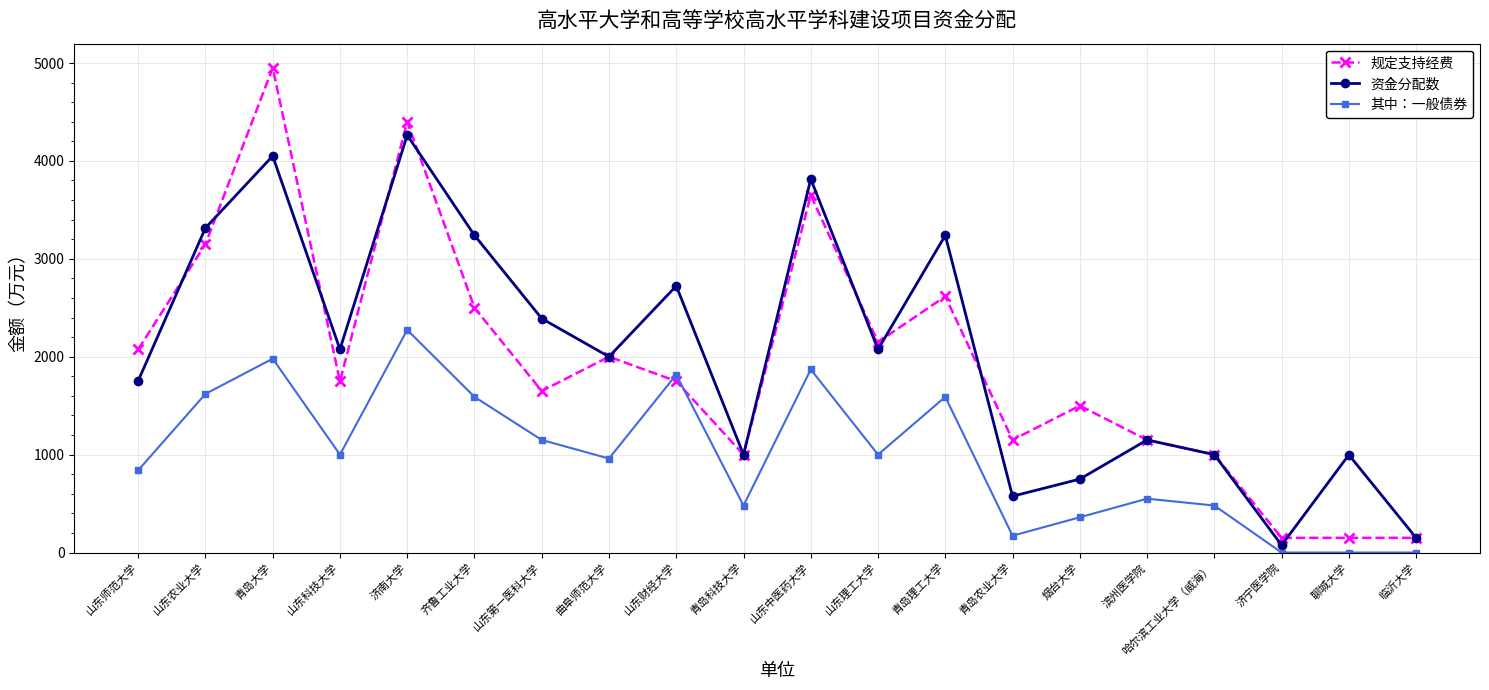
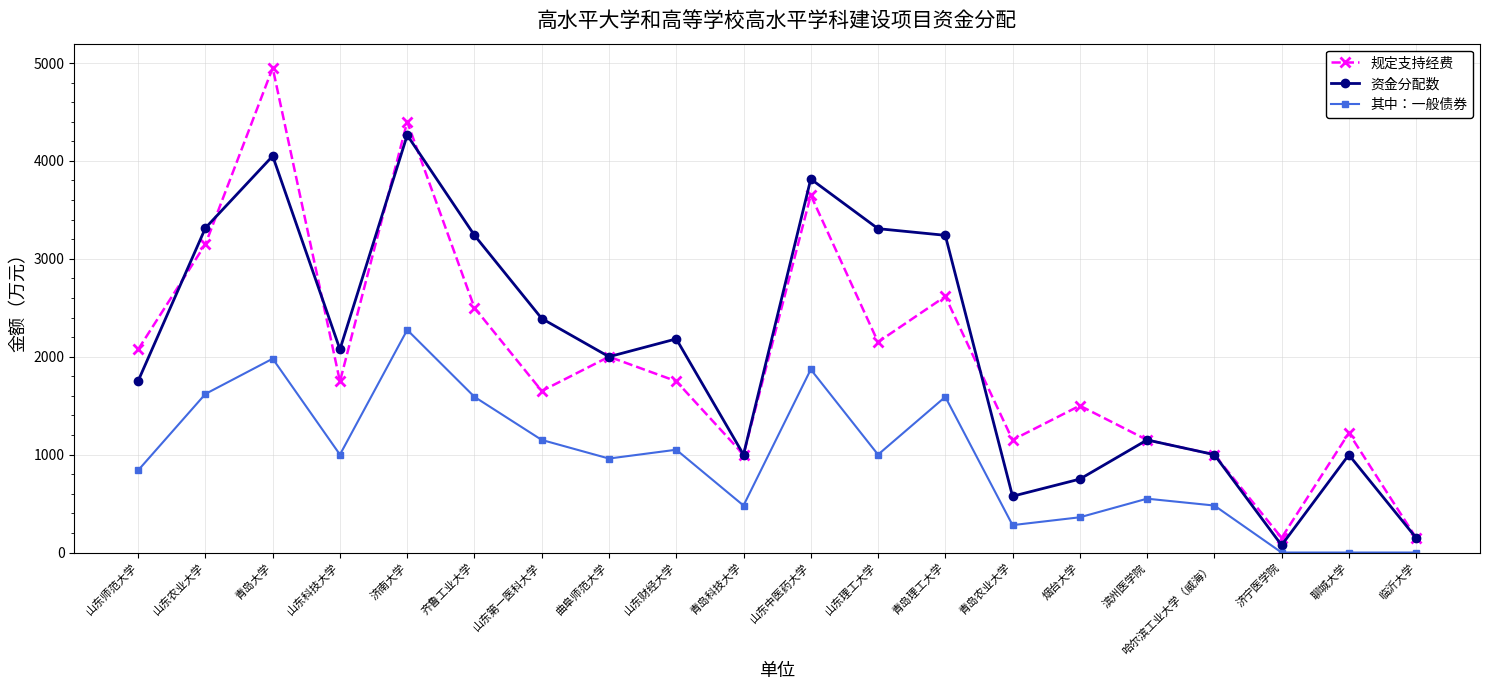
  {
    "规定支持经费": {
      "山东师范大学": 2100,
      "山东农业大学": 3200,
      "青岛大学": 5000,
      "山东科技大学": 1700,
      "济南大学": 4400,
      "齐鲁工业大学": 2500,
      "山东第一医科大学": 1700,
      "山东财经大学": 1800,
      "山东中医药大学": 3700,
      "山东理工大学": 2200,
      "青岛理工大学": 2600,
      "青岛农业大学": 1200,
      "烟台大学": 1500,
      "济宁医学院": 200,
-     "聊城大学": 200
+     "聊城大学": 1200
    },
    "资金分配数": {
      "山东师范大学": 1800,
      "山东农业大学": 3300,
      "青岛大学": 4100,
      "山东科技大学": 2100,
      "济南大学": 4300,
      "齐鲁工业大学": 3200,
      "山东第一医科大学": 2400,
-     "山东财经大学": 2700,
+     "山东财经大学": 2200,
      "山东中医药大学": 3800,
-     "山东理工大学": 2100,
+     "山东理工大学": 3300,
      "青岛理工大学": 3200,
      "青岛农业大学": 600,
      "烟台大学": 800,
      "济宁医学院": 100,
      "聊城大学": 1000
    },
    "其中：一般债券": {
      "山东师范大学": 800,
      "山东农业大学": 1600,
      "青岛大学": 2000,
      "山东科技大学": 1000,
      "济南大学": 2300,
      "齐鲁工业大学": 1600,
      "山东第一医科大学": 1200,
      "曲阜师范大学": 1000,
-     "山东财经大学": 1800,
+     "山东财经大学": 1100,
      "青岛科技大学": 500,
      "山东中医药大学": 1900,
      "山东理工大学": 1000,
      "青岛理工大学": 1600,
-     "青岛农业大学": 200,
+     "青岛农业大学": 300,
      "烟台大学": 400,
      "滨州医学院": 600,
      "哈尔滨工业大学（威海）": 500,
      "济宁医学院": 0,
      "聊城大学": 0,
      "临沂大学": 0
    }
  }
